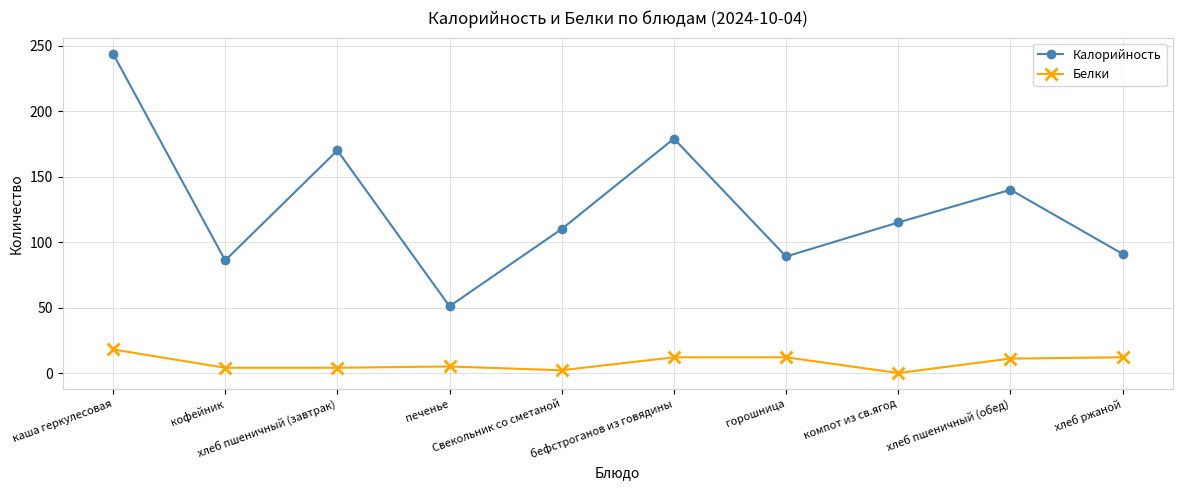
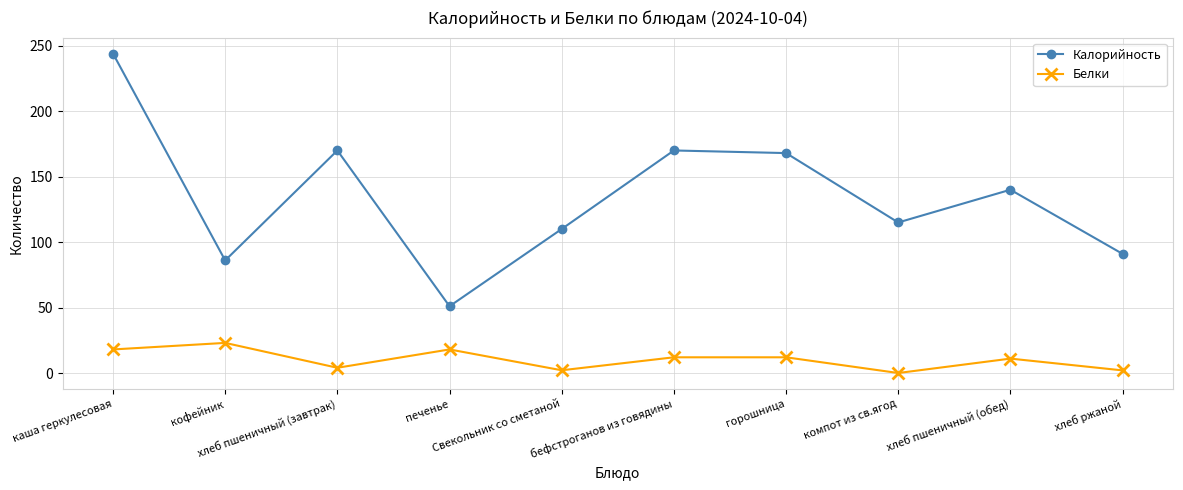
  {
    "Калорийность": {
      "каша геркулесовая": 244,
      "кофейник": 86,
      "хлеб пшеничный (завтрак)": 170,
      "печенье": 51,
      "Свекольник со сметаной": 110,
-     "бефстроганов из говядины": 179,
-     "горошница": 89,
+     "бефстроганов из говядины": 170,
+     "горошница": 168,
      "компот из св.ягод": 115,
      "хлеб пшеничный (обед)": 140,
      "хлеб ржаной": 91
    },
    "Белки": {
      "каша геркулесовая": 18,
-     "кофейник": 4,
+     "кофейник": 23,
      "хлеб пшеничный (завтрак)": 4,
-     "печенье": 5,
+     "печенье": 18,
      "Свекольник со сметаной": 2,
      "бефстроганов из говядины": 12,
      "горошница": 12,
      "компот из св.ягод": 0,
      "хлеб пшеничный (обед)": 11,
-     "хлеб ржаной": 12
+     "хлеб ржаной": 2
    }
  }
